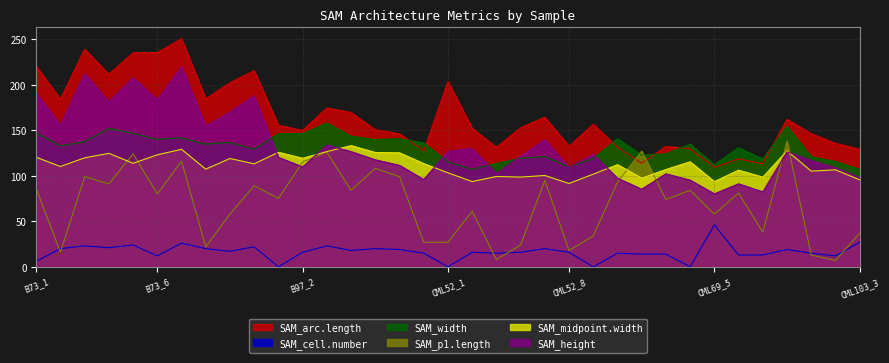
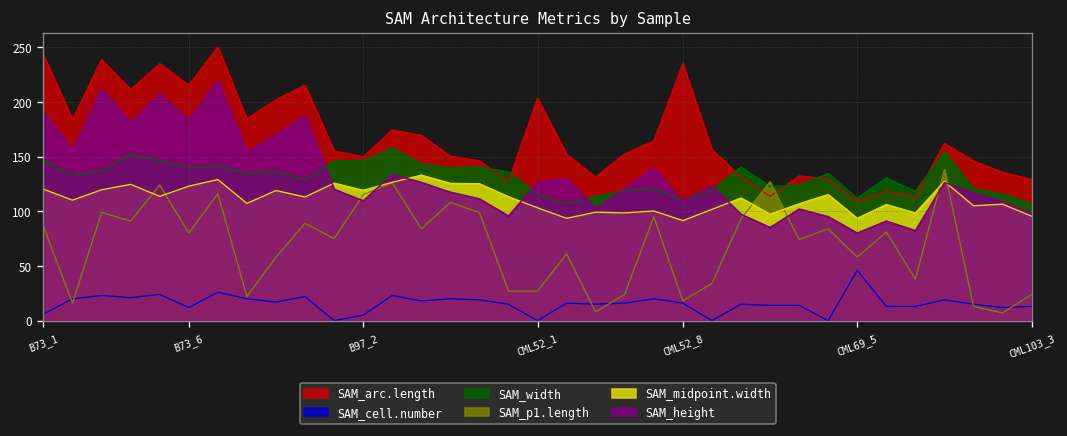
  {
    "SAM_arc.length": {
-     "B73_1": 220,
-     "B73_6": 240,
+     "B73_1": 240,
+     "B73_6": 220,
      "B97_2": 150,
      "CML52_1": 200,
-     "CML52_8": 130,
+     "CML52_8": 240,
      "CML103_3": 130
    },
    "SAM_cell.number": {
      "B73_1": 10,
      "B73_6": 10,
-     "B97_2": 20,
+     "B97_2": 10,
      "CML52_1": 0,
      "CML69_5": 50,
-     "CML103_3": 30
+     "CML103_3": 10
    },
    "SAM_width": {
      "B73_1": 150,
      "B73_6": 140,
      "B97_2": 150,
      "CML52_1": 120,
      "CML103_3": 110
    },
    "SAM_p1.length": {
      "B73_1": 90,
      "B73_6": 80,
      "B97_2": 120,
      "CML52_1": 30,
      "CML69_5": 60,
-     "CML103_3": 40
+     "CML103_3": 20
    },
    "SAM_midpoint.width": {
      "B73_1": 120,
      "B73_6": 120,
      "B97_2": 120,
      "CML52_1": 100,
      "CML52_8": 90,
      "CML69_5": 90
    },
    "SAM_height": {
      "B73_1": 190,
      "B73_6": 180,
      "B97_2": 110,
      "CML52_1": 130,
      "CML69_5": 80
    }
  }
